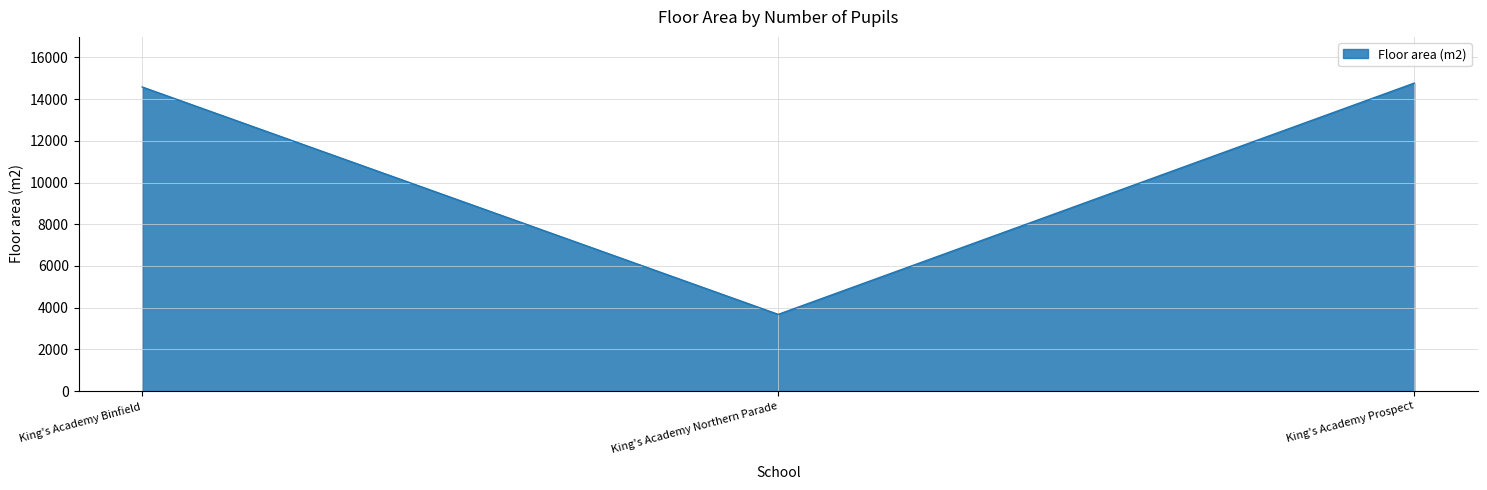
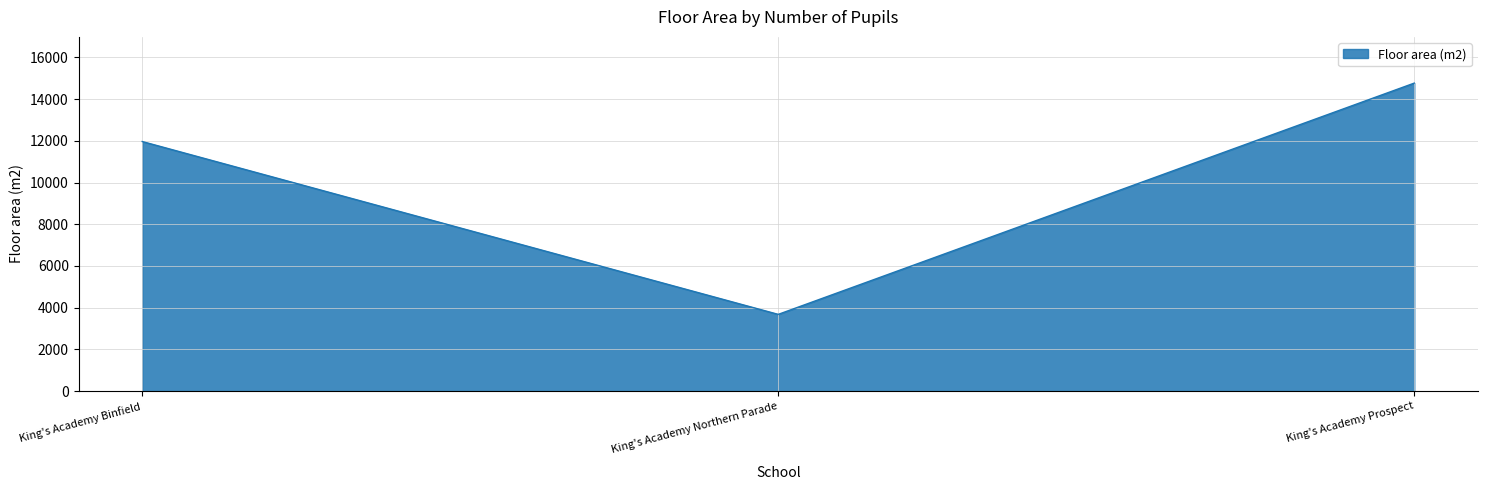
  {
-   "King's Academy Binfield": 14600,
+   "King's Academy Binfield": 12000,
    "King's Academy Northern Parade": 3700,
    "King's Academy Prospect": 14800
  }
